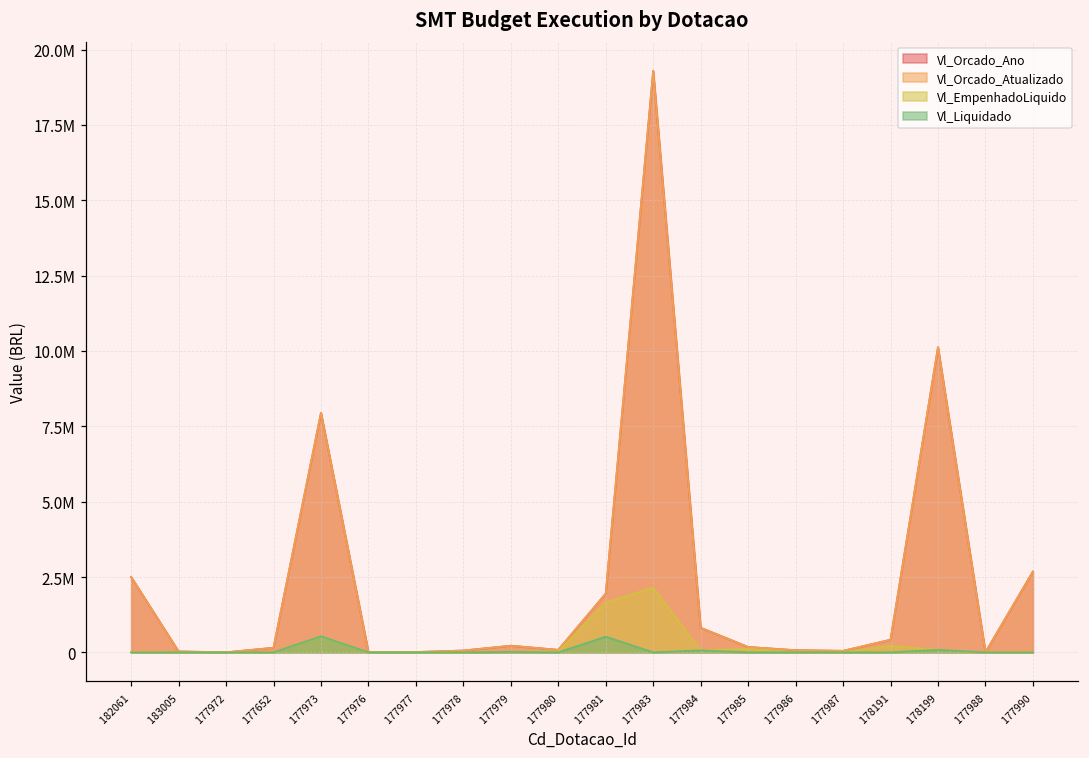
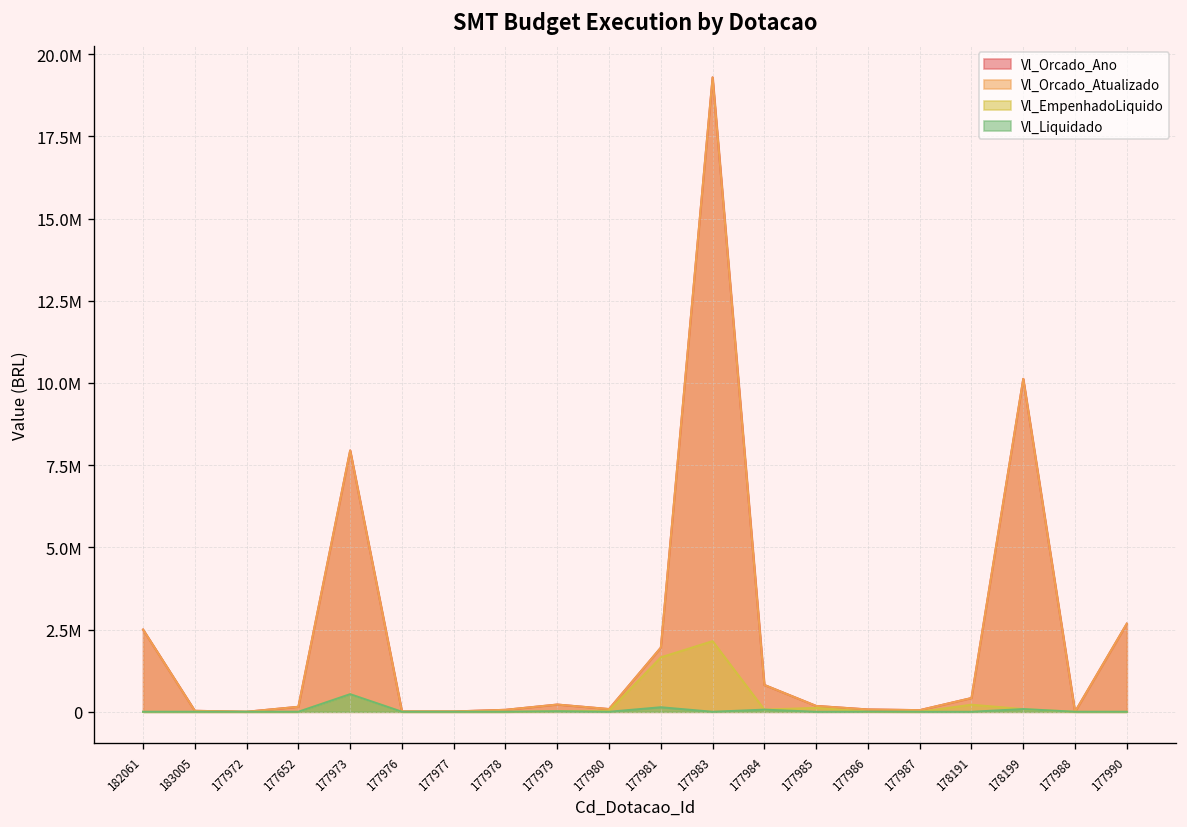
  {
    "Vl_Liquidado": {
-     "177981": 500000,
+     "177981": 100000,
      "177983": 0,
      "177985": 0,
      "178191": 0
    }
  }
